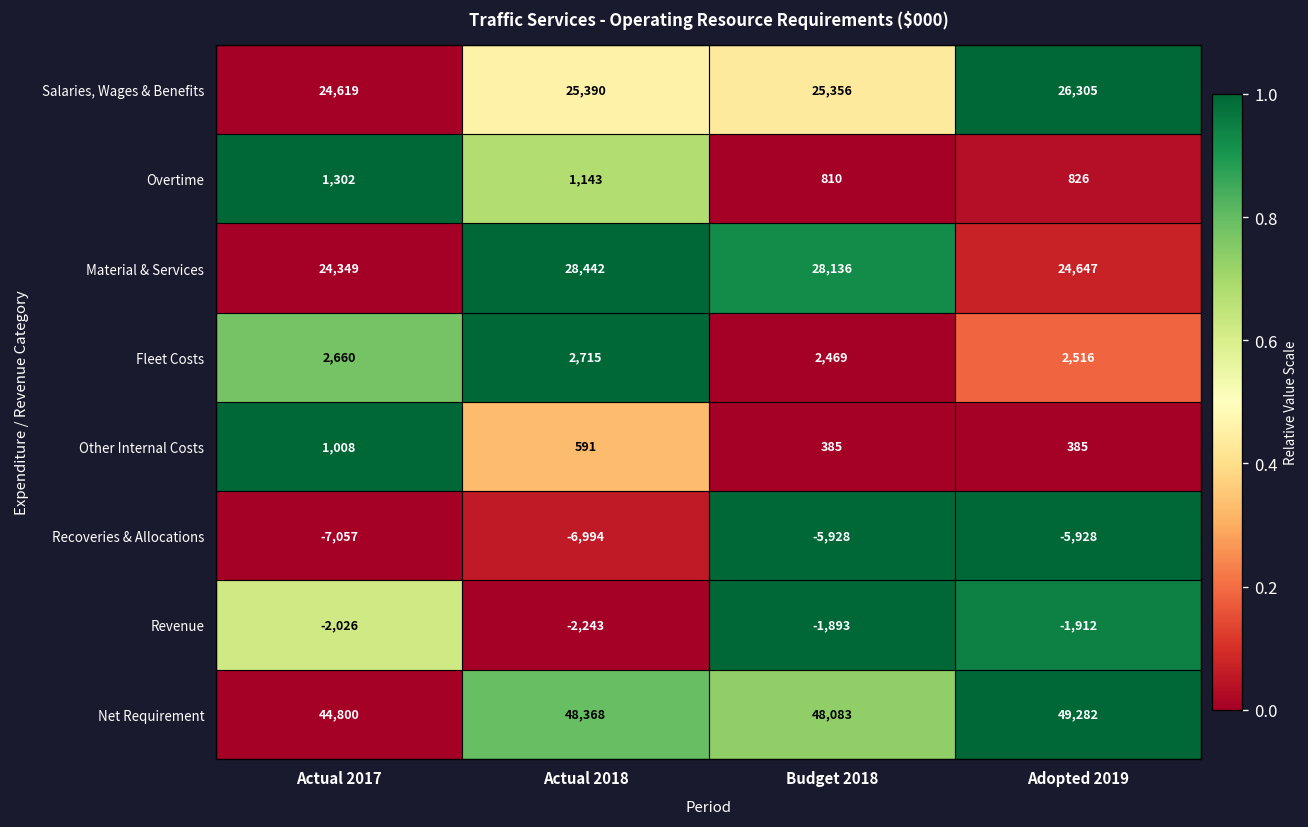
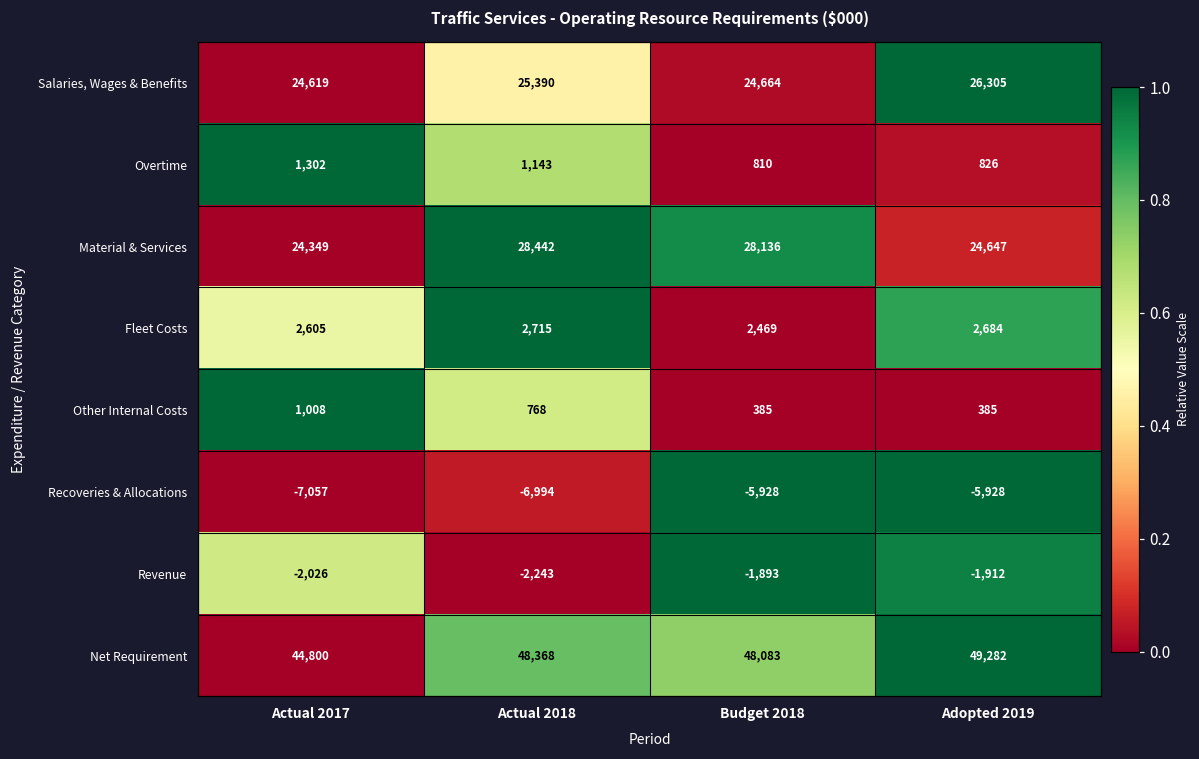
  {
    "Salaries, Wages & Benefits": {
      "Actual 2017": "24,619",
      "Actual 2018": "25,390",
-     "Budget 2018": "25,356",
+     "Budget 2018": "24,664",
      "Adopted 2019": "26,305"
    },
    "Overtime": {
      "Actual 2017": "1,302",
      "Actual 2018": "1,143",
      "Budget 2018": "810",
      "Adopted 2019": "826"
    },
    "Material & Services": {
      "Actual 2017": "24,349",
      "Actual 2018": "28,442",
      "Budget 2018": "28,136",
      "Adopted 2019": "24,647"
    },
    "Fleet Costs": {
-     "Actual 2017": "2,660",
+     "Actual 2017": "2,605",
      "Actual 2018": "2,715",
      "Budget 2018": "2,469",
-     "Adopted 2019": "2,516"
+     "Adopted 2019": "2,684"
    },
    "Other Internal Costs": {
      "Actual 2017": "1,008",
-     "Actual 2018": "591",
+     "Actual 2018": "768",
      "Budget 2018": "385",
      "Adopted 2019": "385"
    },
    "Recoveries & Allocations": {
      "Actual 2017": "-7,057",
      "Actual 2018": "-6,994",
      "Budget 2018": "-5,928",
      "Adopted 2019": "-5,928"
    },
    "Revenue": {
      "Actual 2017": "-2,026",
      "Actual 2018": "-2,243",
      "Budget 2018": "-1,893",
      "Adopted 2019": "-1,912"
    },
    "Net Requirement": {
      "Actual 2017": "44,800",
      "Actual 2018": "48,368",
      "Budget 2018": "48,083",
      "Adopted 2019": "49,282"
    }
  }
